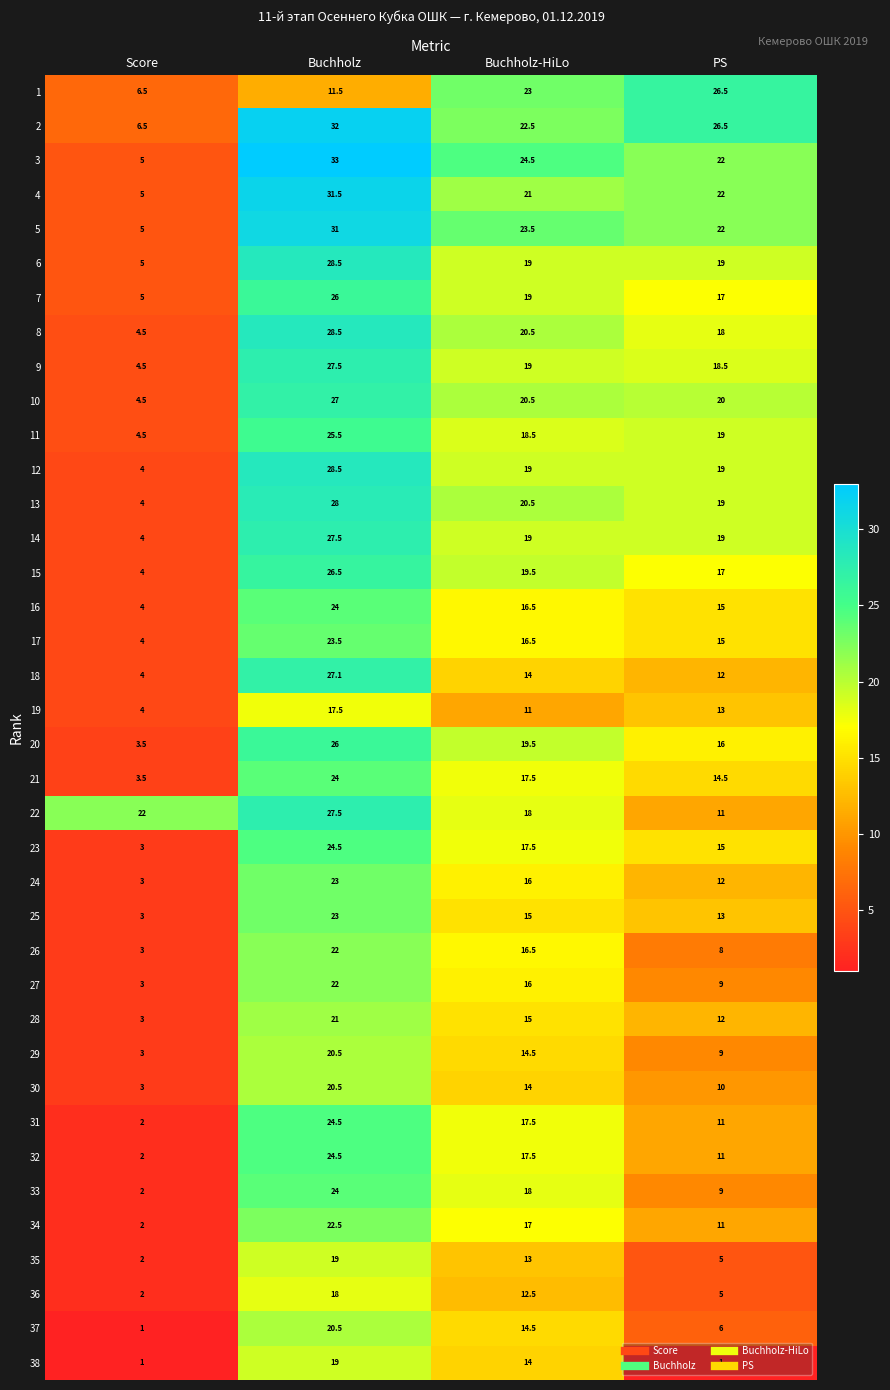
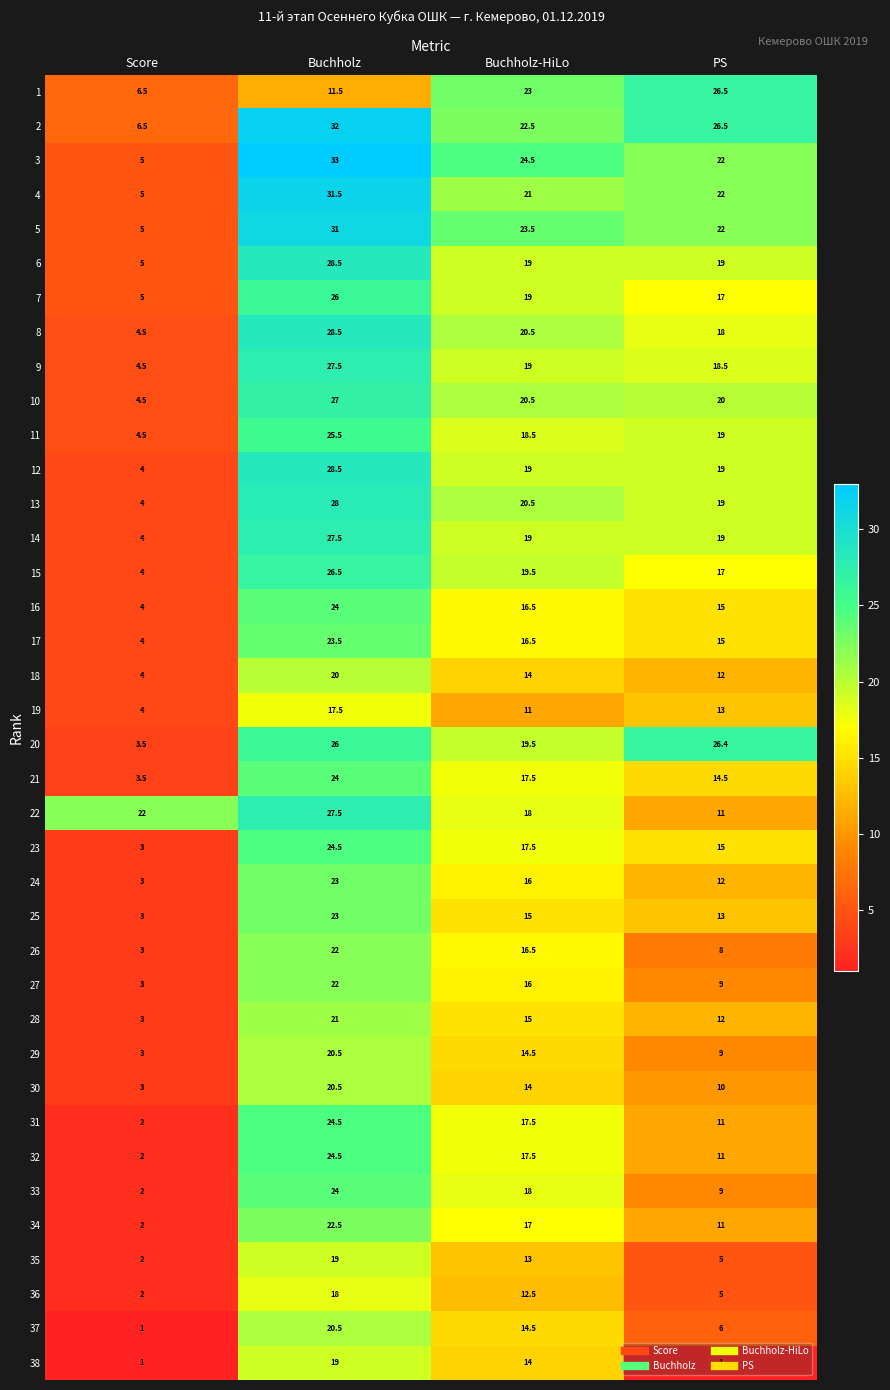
  {
    "1": {
      "Score": 6.5,
      "Buchholz": 11.5,
      "Buchholz-HiLo": 23,
      "PS": 26.5
    },
    "2": {
      "Score": 6.5,
      "Buchholz": 32,
      "Buchholz-HiLo": 22.5,
      "PS": 26.5
    },
    "3": {
      "Score": 5,
      "Buchholz": 33,
      "Buchholz-HiLo": 24.5,
      "PS": 22
    },
    "4": {
      "Score": 5,
      "Buchholz": 31.5,
      "Buchholz-HiLo": 21,
      "PS": 22
    },
    "5": {
      "Score": 5,
      "Buchholz": 31,
      "Buchholz-HiLo": 23.5,
      "PS": 22
    },
    "6": {
      "Score": 5,
      "Buchholz": 28.5,
      "Buchholz-HiLo": 19,
      "PS": 19
    },
    "7": {
      "Score": 5,
      "Buchholz": 26,
      "Buchholz-HiLo": 19,
      "PS": 17
    },
    "8": {
      "Score": 4.5,
      "Buchholz": 28.5,
      "Buchholz-HiLo": 20.5,
      "PS": 18
    },
    "9": {
      "Score": 4.5,
      "Buchholz": 27.5,
      "Buchholz-HiLo": 19,
      "PS": 18.5
    },
    "10": {
      "Score": 4.5,
      "Buchholz": 27,
      "Buchholz-HiLo": 20.5,
      "PS": 20
    },
    "11": {
      "Score": 4.5,
      "Buchholz": 25.5,
      "Buchholz-HiLo": 18.5,
      "PS": 19
    },
    "12": {
      "Score": 4,
      "Buchholz": 28.5,
      "Buchholz-HiLo": 19,
      "PS": 19
    },
    "13": {
      "Score": 4,
      "Buchholz": 28,
      "Buchholz-HiLo": 20.5,
      "PS": 19
    },
    "14": {
      "Score": 4,
      "Buchholz": 27.5,
      "Buchholz-HiLo": 19,
      "PS": 19
    },
    "15": {
      "Score": 4,
      "Buchholz": 26.5,
      "Buchholz-HiLo": 19.5,
      "PS": 17
    },
    "16": {
      "Score": 4,
      "Buchholz": 24,
      "Buchholz-HiLo": 16.5,
      "PS": 15
    },
    "17": {
      "Score": 4,
      "Buchholz": 23.5,
      "Buchholz-HiLo": 16.5,
      "PS": 15
    },
    "18": {
      "Score": 4,
-     "Buchholz": 27.1,
+     "Buchholz": 20,
      "Buchholz-HiLo": 14,
      "PS": 12
    },
    "19": {
      "Score": 4,
      "Buchholz": 17.5,
      "Buchholz-HiLo": 11,
      "PS": 13
    },
    "20": {
      "Score": 3.5,
      "Buchholz": 26,
      "Buchholz-HiLo": 19.5,
-     "PS": 16
+     "PS": 26.4
    },
    "21": {
      "Score": 3.5,
      "Buchholz": 24,
      "Buchholz-HiLo": 17.5,
      "PS": 14.5
    },
    "22": {
      "Score": 22,
      "Buchholz": 27.5,
      "Buchholz-HiLo": 18,
      "PS": 11
    },
    "23": {
      "Score": 3,
      "Buchholz": 24.5,
      "Buchholz-HiLo": 17.5,
      "PS": 15
    },
    "24": {
      "Score": 3,
      "Buchholz": 23,
      "Buchholz-HiLo": 16,
      "PS": 12
    },
    "25": {
      "Score": 3,
      "Buchholz": 23,
      "Buchholz-HiLo": 15,
      "PS": 13
    },
    "26": {
      "Score": 3,
      "Buchholz": 22,
      "Buchholz-HiLo": 16.5,
      "PS": 8
    },
    "27": {
      "Score": 3,
      "Buchholz": 22,
      "Buchholz-HiLo": 16,
      "PS": 9
    },
    "28": {
      "Score": 3,
      "Buchholz": 21,
      "Buchholz-HiLo": 15,
      "PS": 12
    },
    "29": {
      "Score": 3,
      "Buchholz": 20.5,
      "Buchholz-HiLo": 14.5,
      "PS": 9
    },
    "30": {
      "Score": 3,
      "Buchholz": 20.5,
      "Buchholz-HiLo": 14,
      "PS": 10
    },
    "31": {
      "Score": 2,
      "Buchholz": 24.5,
      "Buchholz-HiLo": 17.5,
      "PS": 11
    },
    "32": {
      "Score": 2,
      "Buchholz": 24.5,
      "Buchholz-HiLo": 17.5,
      "PS": 11
    },
    "33": {
      "Score": 2,
      "Buchholz": 24,
      "Buchholz-HiLo": 18,
      "PS": 9
    },
    "34": {
      "Score": 2,
      "Buchholz": 22.5,
      "Buchholz-HiLo": 17,
      "PS": 11
    },
    "35": {
      "Score": 2,
      "Buchholz": 19,
      "Buchholz-HiLo": 13,
      "PS": 5
    },
    "36": {
      "Score": 2,
      "Buchholz": 18,
      "Buchholz-HiLo": 12.5,
      "PS": 5
    },
    "37": {
      "Score": 1,
      "Buchholz": 20.5,
      "Buchholz-HiLo": 14.5,
      "PS": 6
    },
    "38": {
      "Score": 1,
      "Buchholz": 19,
      "Buchholz-HiLo": 14
    }
  }
